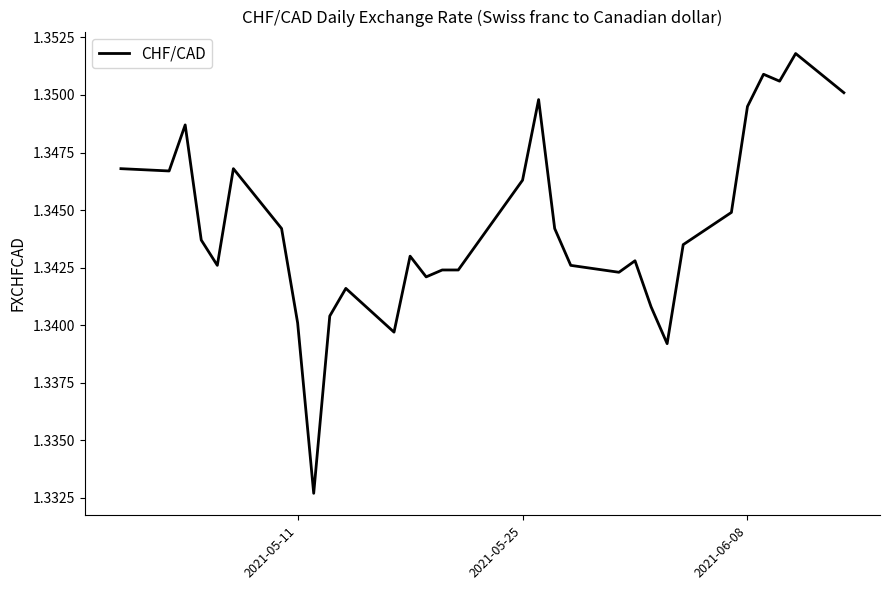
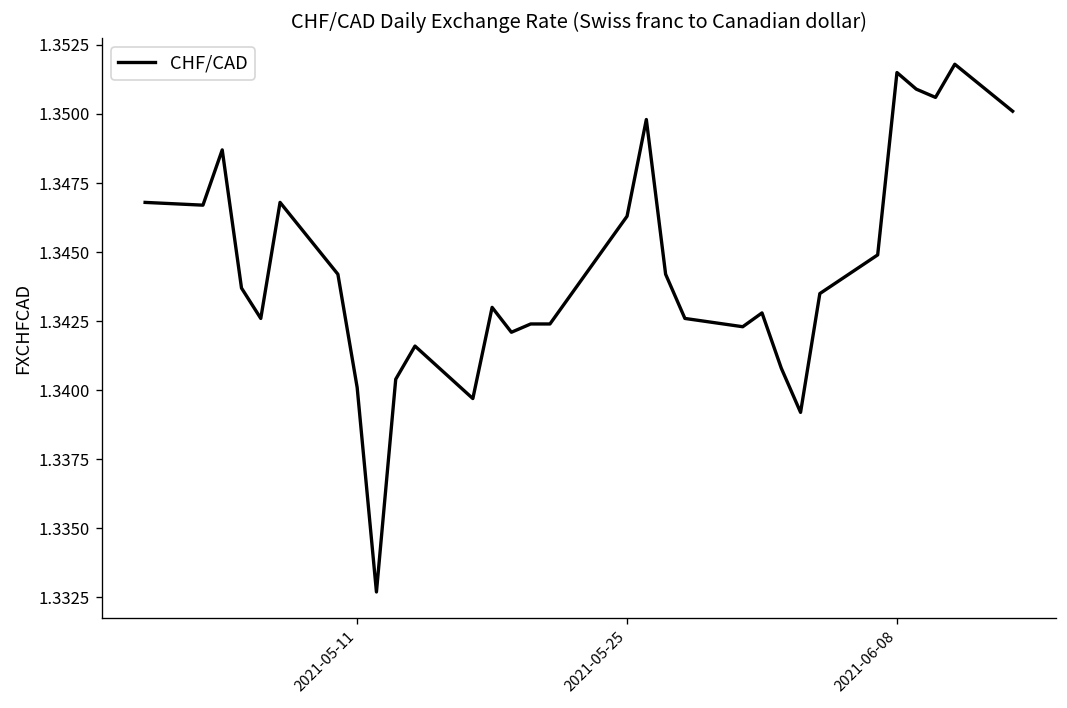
  {
    "2021-05-11": 1.3401,
    "2021-05-25": 1.3463,
-   "2021-06-08": 1.3495
+   "2021-06-08": 1.3515
  }
